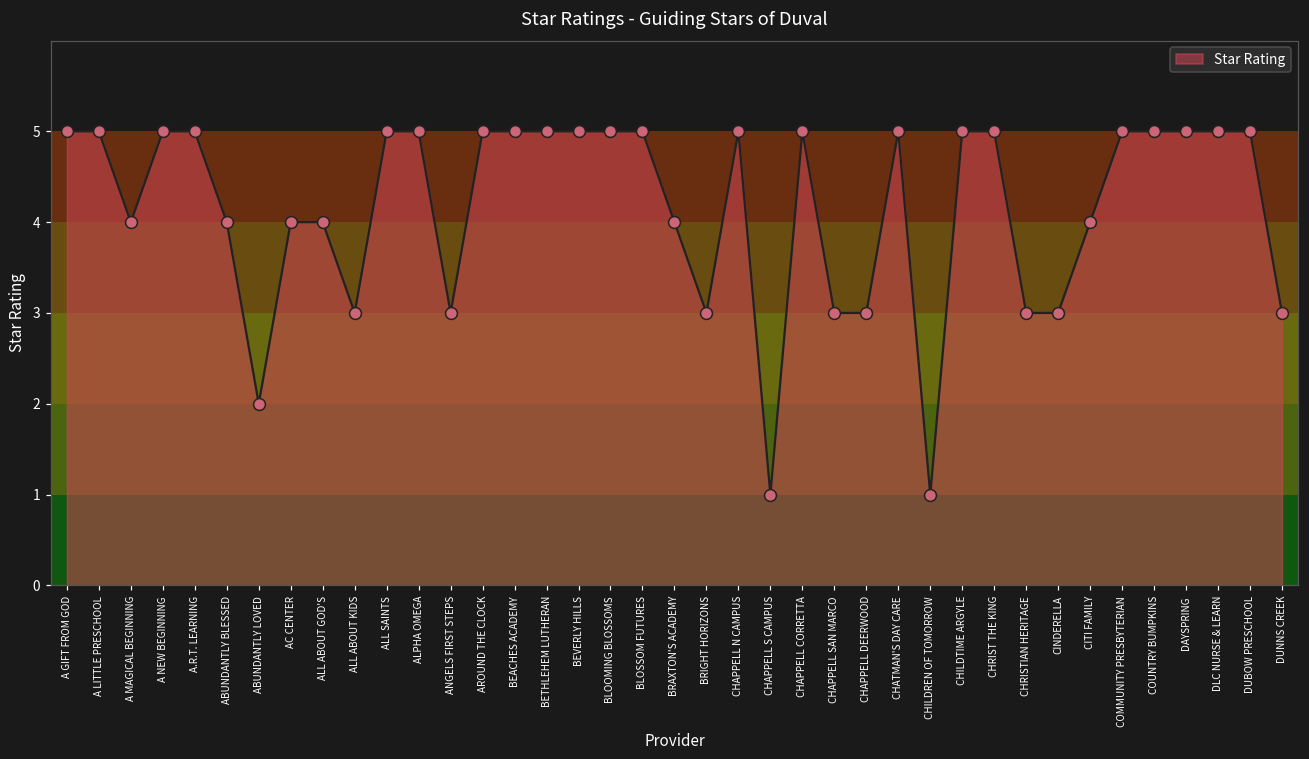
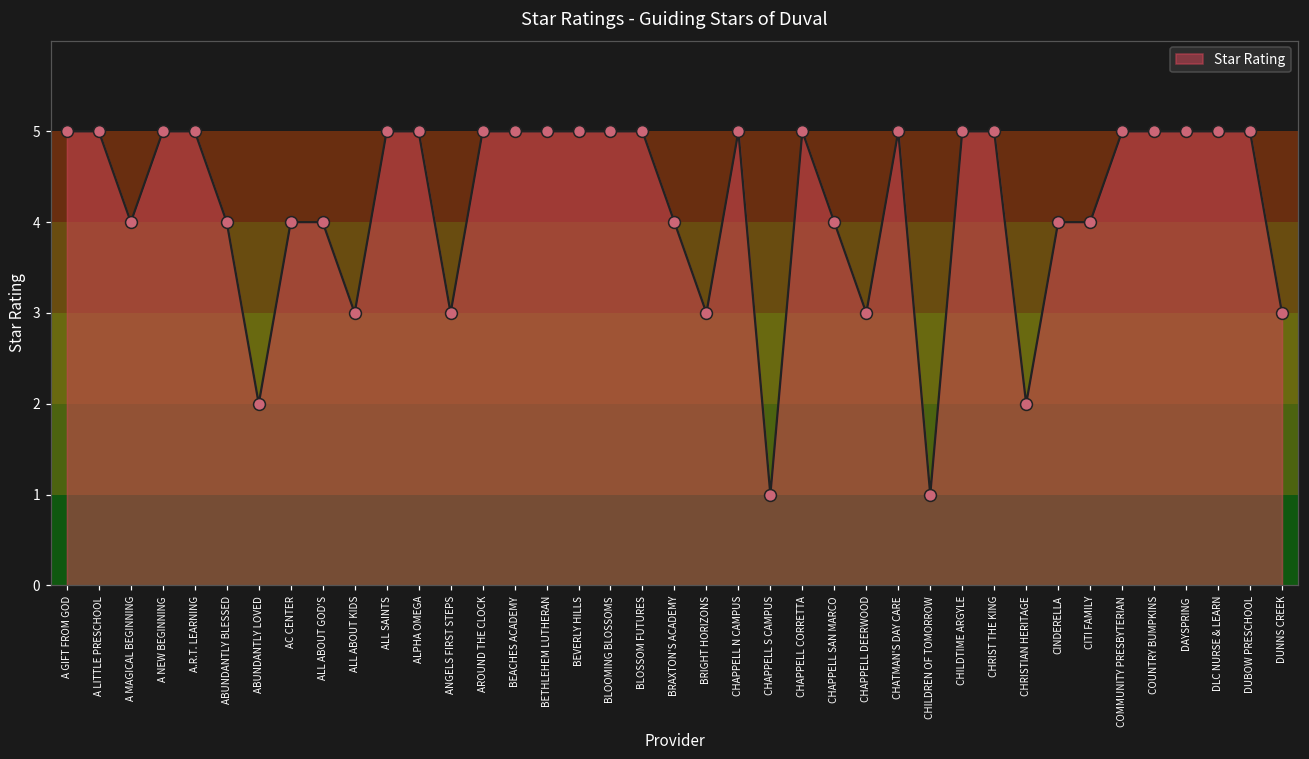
  {
    "A GIFT FROM GOD": 5,
    "A LITTLE PRESCHOOL": 5,
    "A MAGICAL BEGINNING": 4,
    "A NEW BEGINNING": 5,
    "A.R.T. LEARNING": 5,
    "ABUNDANTLY BLESSED": 4,
    "ABUNDANTLY LOVED": 2,
    "AC CENTER": 4,
    "ALL ABOUT GOD'S": 4,
    "ALL ABOUT KIDS": 3,
    "ALL SAINTS": 5,
    "ALPHA OMEGA": 5,
    "ANGELS FIRST STEPS": 3,
    "AROUND THE CLOCK": 5,
    "BEACHES ACADEMY": 5,
    "BETHLEHEM LUTHERAN": 5,
    "BEVERLY HILLS": 5,
    "BLOOMING BLOSSOMS": 5,
    "BLOSSOM FUTURES": 5,
    "BRAXTON'S ACADEMY": 4,
    "BRIGHT HORIZONS": 3,
    "CHAPPELL N CAMPUS": 5,
    "CHAPPELL S CAMPUS": 1,
    "CHAPPELL CORRETTA": 5,
-   "CHAPPELL SAN MARCO": 3,
+   "CHAPPELL SAN MARCO": 4,
    "CHAPPELL DEERWOOD": 3,
    "CHATMAN'S DAY CARE": 5,
    "CHILDREN OF TOMORROW": 1,
    "CHILDTIME ARGYLE": 5,
    "CHRIST THE KING": 5,
-   "CHRISTIAN HERITAGE": 3,
-   "CINDERELLA": 3,
+   "CHRISTIAN HERITAGE": 2,
+   "CINDERELLA": 4,
    "CITI FAMILY": 4,
    "COMMUNITY PRESBYTERIAN": 5,
    "COUNTRY BUMPKINS": 5,
    "DAYSPRING": 5,
    "DLC NURSE & LEARN": 5,
    "DUBOW PRESCHOOL": 5,
    "DUNNS CREEK": 3
  }
